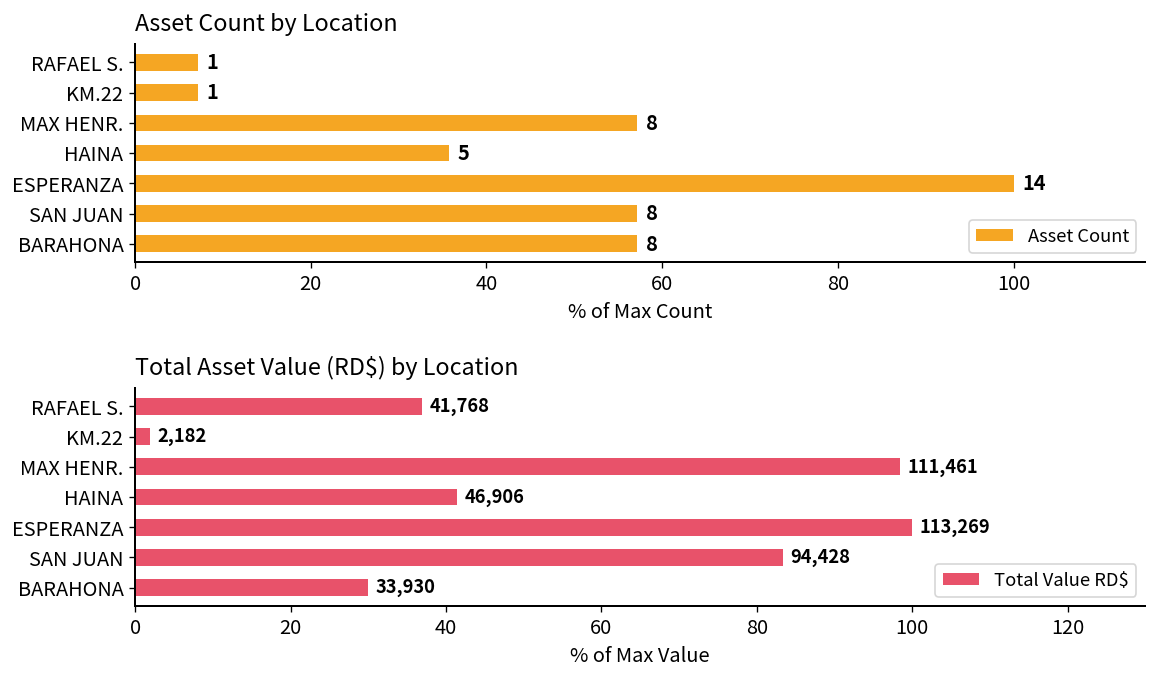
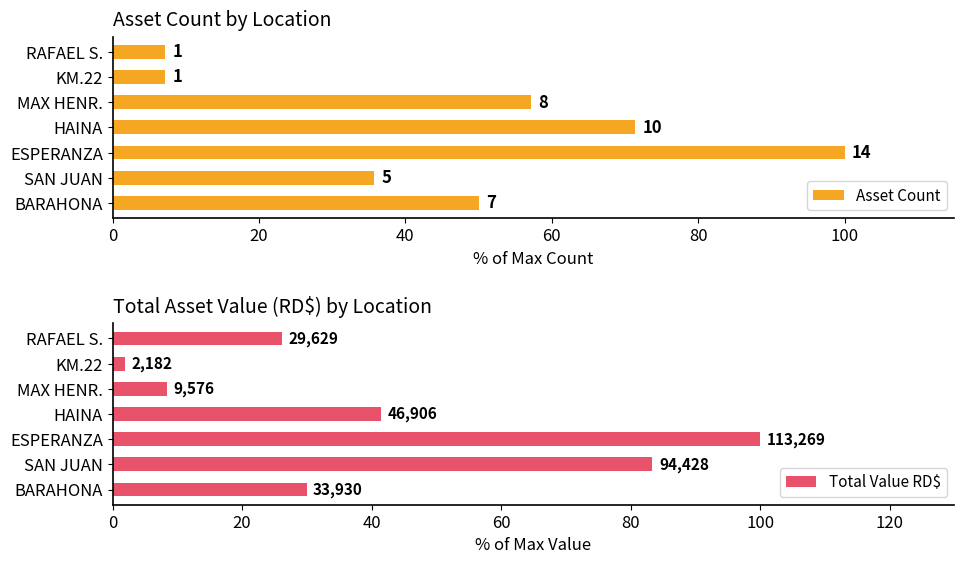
  {
    "Asset Count by Location": {
-     "HAINA": "5",
-     "SAN JUAN": "8",
-     "BARAHONA": "8"
+     "HAINA": "10",
+     "SAN JUAN": "5",
+     "BARAHONA": "7"
    },
    "Total Asset Value (RD$) by Location": {
-     "RAFAEL S.": "41,768",
-     "MAX HENR.": "111,461"
+     "RAFAEL S.": "29,629",
+     "MAX HENR.": "9,576"
    }
  }
